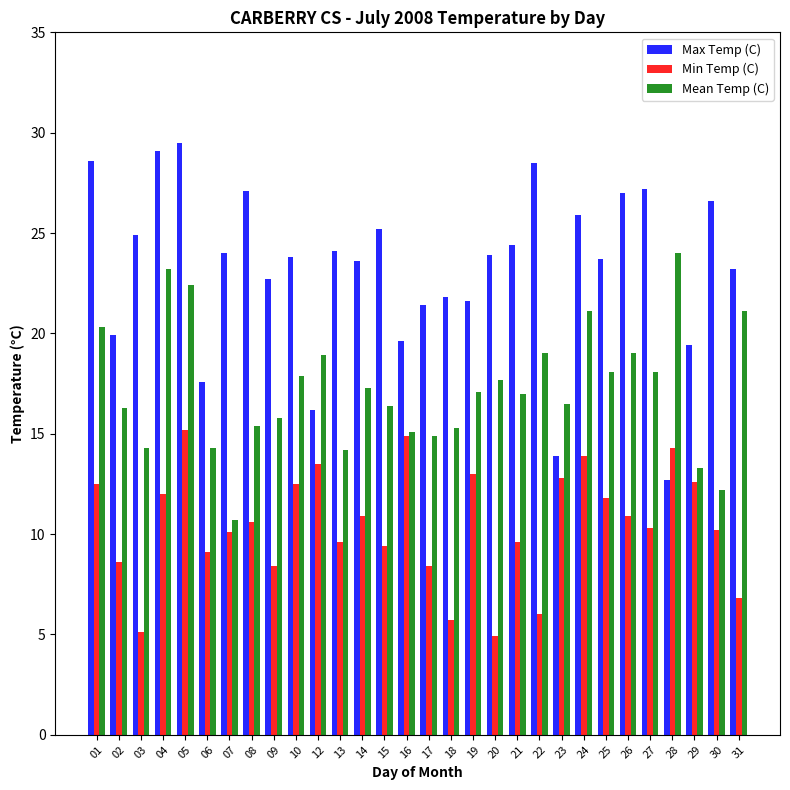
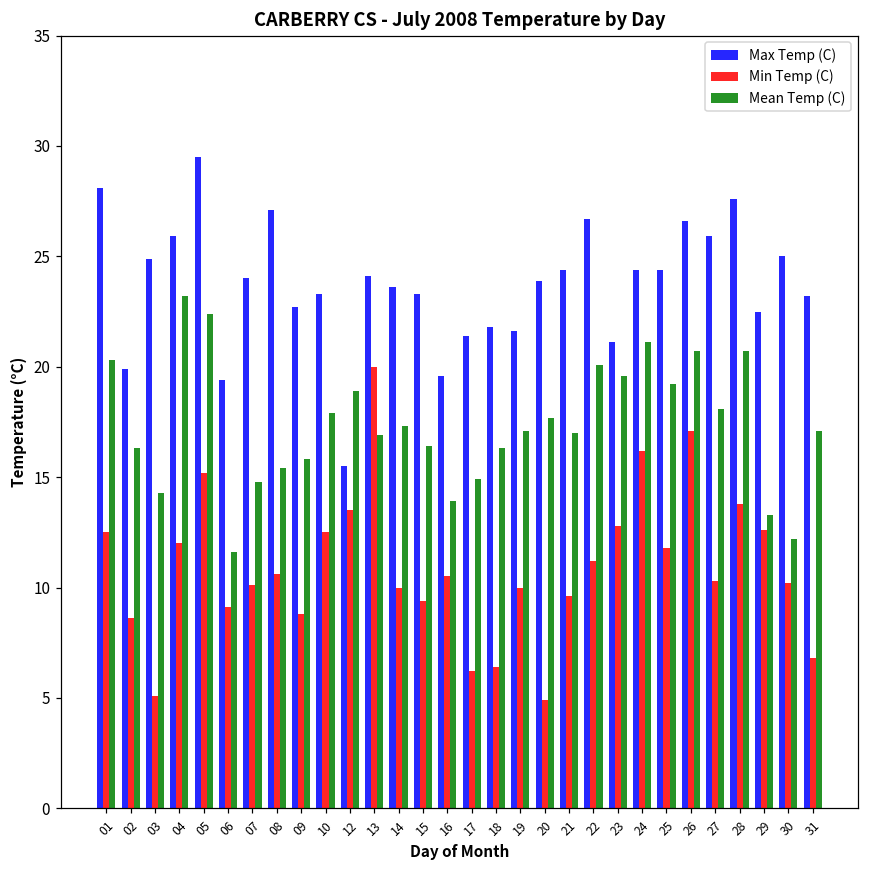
  {
    "Max Temp (C)": {
-     "01": 28.6,
+     "01": 28.1,
      "02": 19.9,
      "03": 24.9,
-     "04": 29.1,
+     "04": 25.9,
      "05": 29.5,
-     "06": 17.6,
+     "06": 19.4,
      "07": 24.0,
      "08": 27.1,
      "09": 22.7,
-     "10": 23.8,
-     "12": 16.2,
+     "10": 23.3,
+     "12": 15.5,
      "13": 24.1,
      "14": 23.6,
-     "15": 25.2,
+     "15": 23.3,
      "16": 19.6,
      "17": 21.4,
      "18": 21.8,
      "19": 21.6,
      "20": 23.9,
      "21": 24.4,
-     "22": 28.5,
-     "23": 13.9,
-     "24": 25.9,
-     "25": 23.7,
-     "26": 27.0,
-     "27": 27.2,
-     "28": 12.7,
-     "29": 19.4,
-     "30": 26.6,
+     "22": 26.7,
+     "23": 21.1,
+     "24": 24.4,
+     "25": 24.4,
+     "26": 26.6,
+     "27": 25.9,
+     "28": 27.6,
+     "29": 22.5,
+     "30": 25.0,
      "31": 23.2
    },
    "Min Temp (C)": {
      "01": 12.5,
      "02": 8.6,
      "03": 5.1,
      "04": 12.0,
      "05": 15.2,
      "06": 9.1,
      "07": 10.1,
      "08": 10.6,
-     "09": 8.4,
+     "09": 8.8,
      "10": 12.5,
      "12": 13.5,
-     "13": 9.6,
-     "14": 10.9,
+     "13": 20.0,
+     "14": 10.0,
      "15": 9.4,
-     "16": 14.9,
-     "17": 8.4,
-     "18": 5.7,
-     "19": 13,
+     "16": 10.5,
+     "17": 6.2,
+     "18": 6.4,
+     "19": 10,
      "20": 4.9,
      "21": 9.6,
-     "22": 6.0,
+     "22": 11.2,
      "23": 12.8,
-     "24": 13.9,
+     "24": 16.2,
      "25": 11.8,
-     "26": 10.9,
+     "26": 17.1,
      "27": 10.3,
-     "28": 14.3,
+     "28": 13.8,
      "29": 12.6,
      "30": 10.2,
      "31": 6.8
    },
    "Mean Temp (C)": {
      "01": 20.3,
      "02": 16.3,
      "03": 14.3,
      "04": 23.2,
      "05": 22.4,
-     "06": 14.3,
-     "07": 10.7,
+     "06": 11.6,
+     "07": 14.8,
      "08": 15.4,
      "09": 15.8,
      "10": 17.9,
      "12": 18.9,
-     "13": 14.2,
+     "13": 16.9,
      "14": 17.3,
      "15": 16.4,
-     "16": 15.1,
+     "16": 13.9,
      "17": 14.9,
-     "18": 15.3,
+     "18": 16.3,
      "19": 17.1,
      "20": 17.7,
      "21": 17.0,
-     "22": 19.0,
-     "23": 16.5,
+     "22": 20.1,
+     "23": 19.6,
      "24": 21.1,
-     "25": 18.1,
-     "26": 19.0,
+     "25": 19.2,
+     "26": 20.7,
      "27": 18.1,
-     "28": 24.0,
+     "28": 20.7,
      "29": 13.3,
      "30": 12.2,
-     "31": 21.1
+     "31": 17.1
    }
  }
